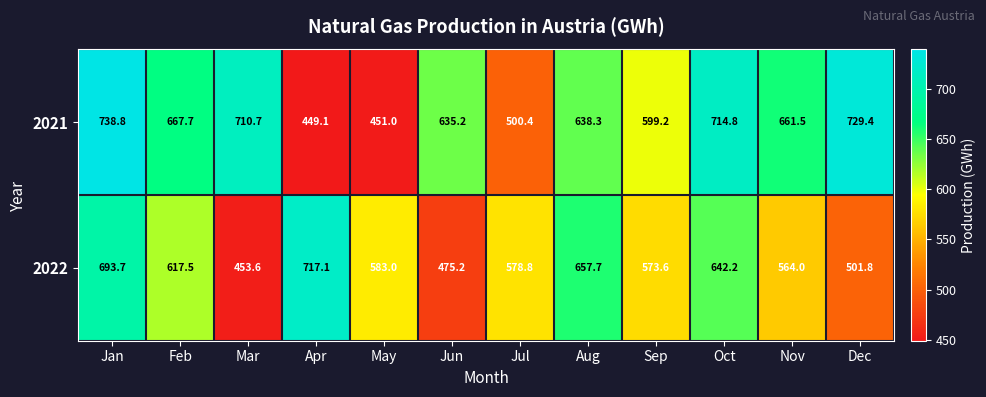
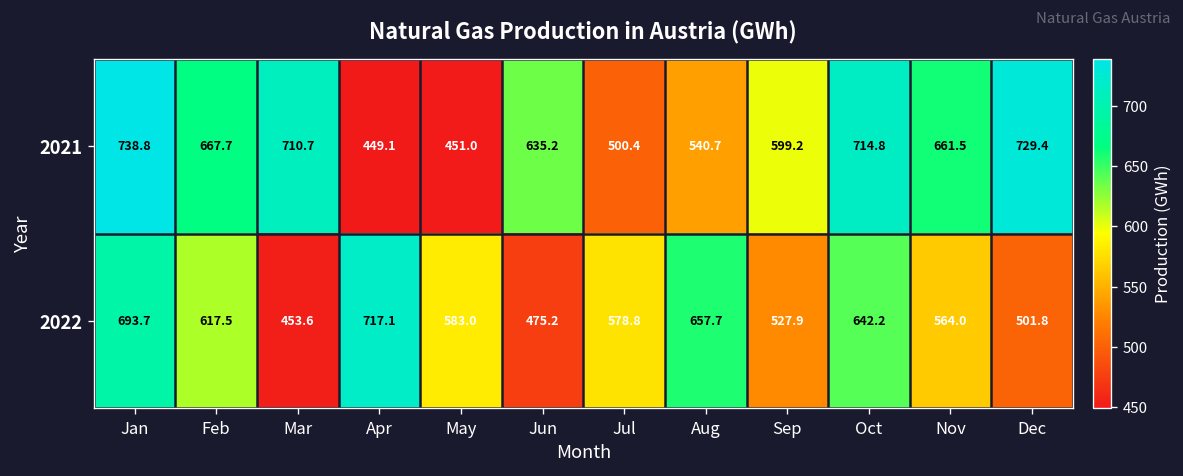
  {
    "2021": {
      "Jan": 738.8,
      "Feb": 667.7,
      "Mar": 710.7,
      "Apr": 449.1,
      "May": 451.0,
      "Jun": 635.2,
      "Jul": 500.4,
-     "Aug": 638.3,
+     "Aug": 540.7,
      "Sep": 599.2,
      "Oct": 714.8,
      "Nov": 661.5,
      "Dec": 729.4
    },
    "2022": {
      "Jan": 693.7,
      "Feb": 617.5,
      "Mar": 453.6,
      "Apr": 717.1,
      "May": 583.0,
      "Jun": 475.2,
      "Jul": 578.8,
      "Aug": 657.7,
-     "Sep": 573.6,
+     "Sep": 527.9,
      "Oct": 642.2,
      "Nov": 564.0,
      "Dec": 501.8
    }
  }
